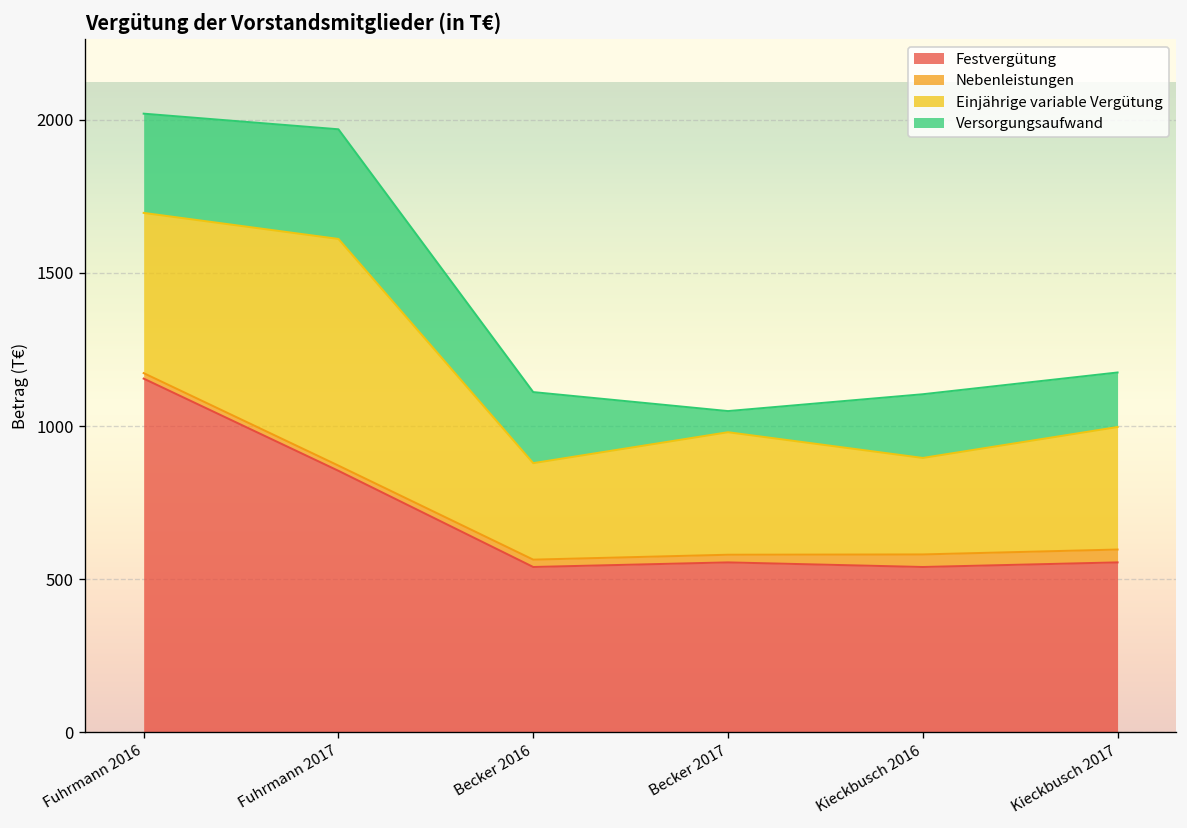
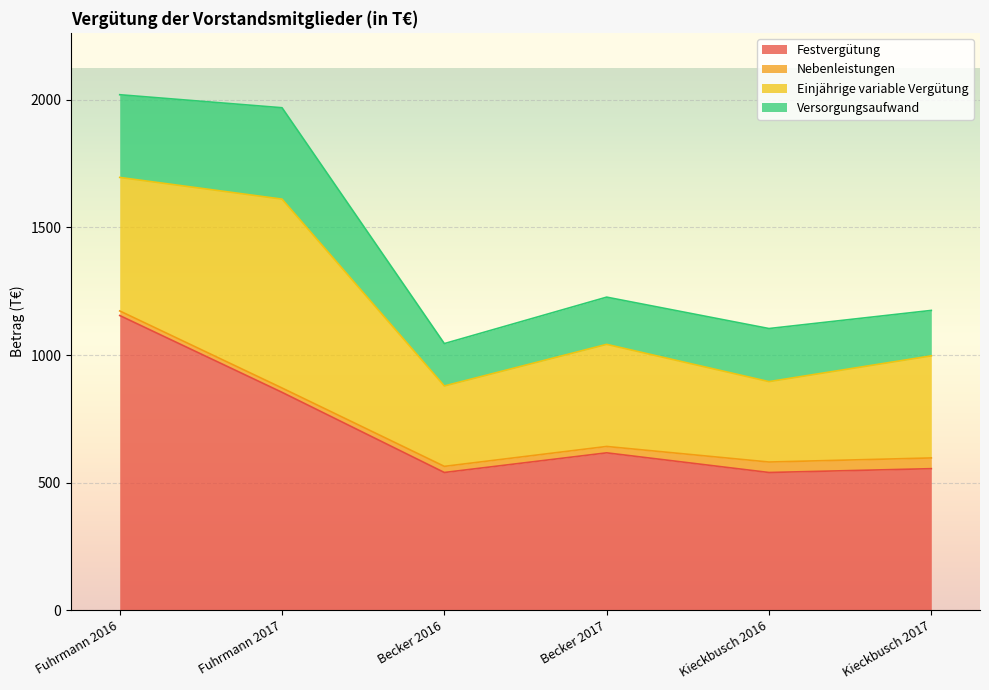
  {
    "Festvergütung": {
      "Fuhrmann 2016": 1160,
      "Fuhrmann 2017": 850,
      "Becker 2016": 540,
-     "Becker 2017": 560,
+     "Becker 2017": 620,
      "Kieckbusch 2016": 540,
      "Kieckbusch 2017": 560
    },
    "Versorgungsaufwand": {
      "Fuhrmann 2016": 320,
      "Fuhrmann 2017": 360,
-     "Becker 2016": 230,
-     "Becker 2017": 70,
+     "Becker 2016": 170,
+     "Becker 2017": 190,
      "Kieckbusch 2016": 210,
      "Kieckbusch 2017": 180
    }
  }
